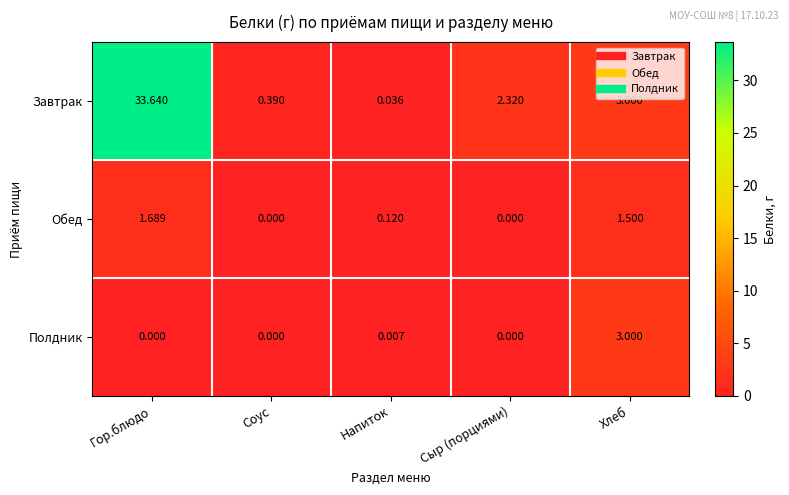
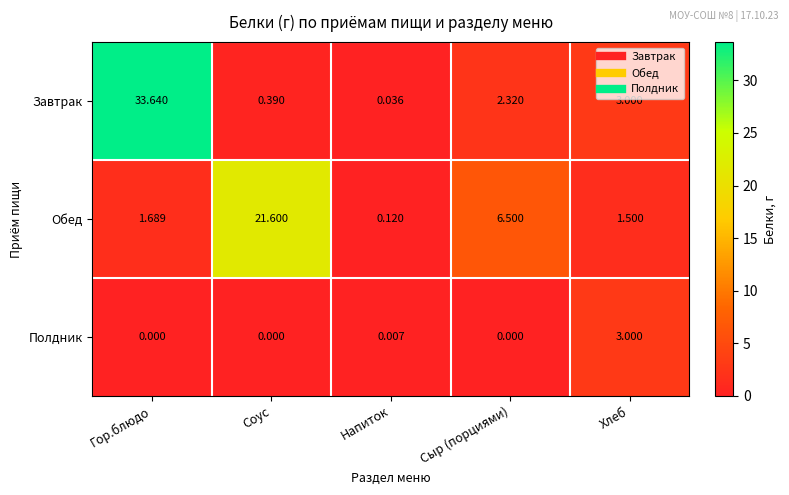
  {
    "Завтрак": {
      "Гор.блюдо": 33.640,
      "Соус": 0.390,
      "Напиток": 0.036,
      "Сыр (порциями)": 2.320
    },
    "Обед": {
      "Гор.блюдо": 1.689,
-     "Соус": 0.000,
+     "Соус": 21.600,
      "Напиток": 0.120,
-     "Сыр (порциями)": 0.000,
+     "Сыр (порциями)": 6.500,
      "Хлеб": 1.500
    },
    "Полдник": {
      "Гор.блюдо": 0.000,
      "Соус": 0.000,
      "Напиток": 0.007,
      "Сыр (порциями)": 0.000,
      "Хлеб": 3.000
    }
  }
